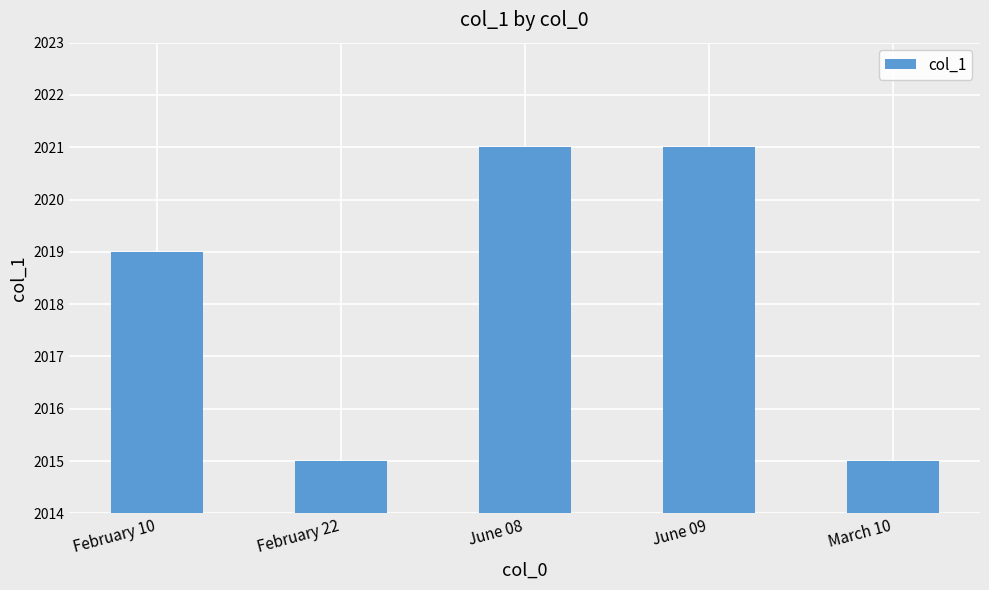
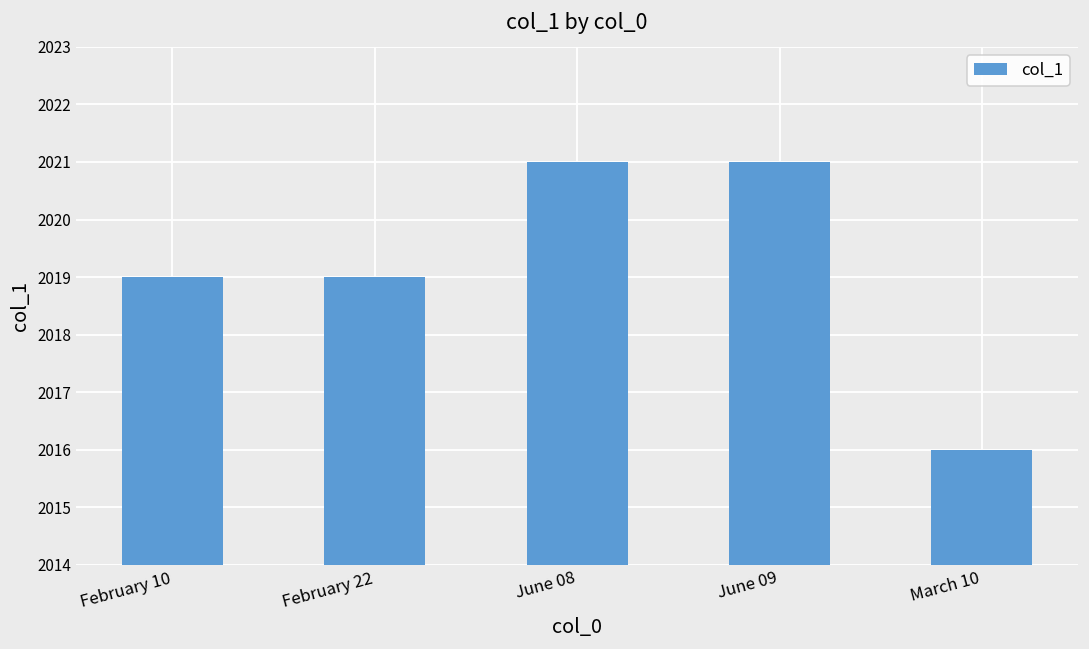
  {
    "February 10": 2019,
-   "February 22": 2015,
+   "February 22": 2019,
    "June 08": 2021,
    "June 09": 2021,
-   "March 10": 2015
+   "March 10": 2016
  }
